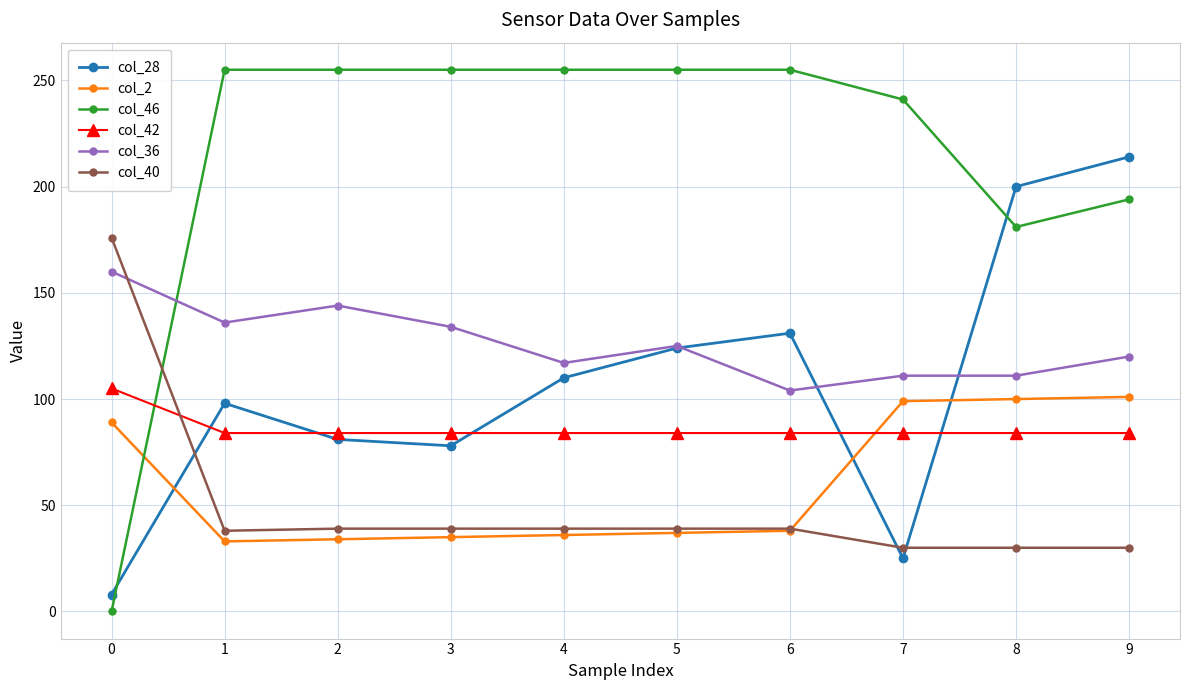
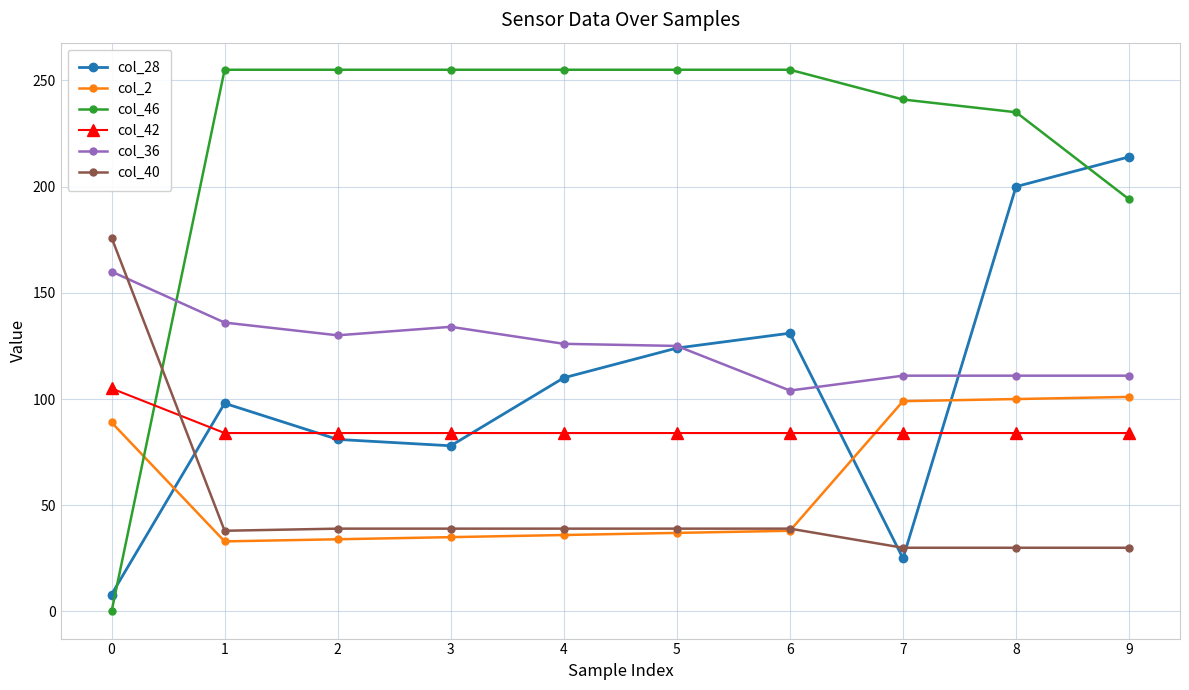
  {
    "col_28": {
      "0": 8,
      "1": 98,
      "2": 81,
      "3": 78,
      "4": 110,
      "6": 131,
      "7": 25,
      "8": 200,
      "9": 214
    },
    "col_2": {
      "0": 89,
      "1": 33,
      "2": 34,
      "3": 35,
      "4": 36,
      "5": 37,
      "7": 99,
      "8": 100,
      "9": 101
    },
    "col_46": {
      "0": 0,
      "1": 255,
      "2": 255,
      "3": 255,
      "4": 255,
      "5": 255,
      "6": 255,
      "7": 241,
-     "8": 181,
+     "8": 235,
      "9": 194
    },
    "col_42": {
      "0": 105,
      "1": 84,
      "2": 84,
      "3": 84,
      "4": 84,
      "5": 84,
      "6": 84,
      "7": 84,
      "8": 84,
      "9": 84
    },
    "col_36": {
      "0": 160,
      "1": 136,
-     "2": 144,
+     "2": 130,
      "3": 134,
-     "4": 117,
+     "4": 126,
      "6": 104,
      "7": 111,
      "8": 111,
-     "9": 120
+     "9": 111
    },
    "col_40": {
      "0": 176,
      "1": 38,
      "2": 39,
      "3": 39,
      "4": 39,
      "5": 39,
      "7": 30,
      "8": 30,
      "9": 30
    }
  }
